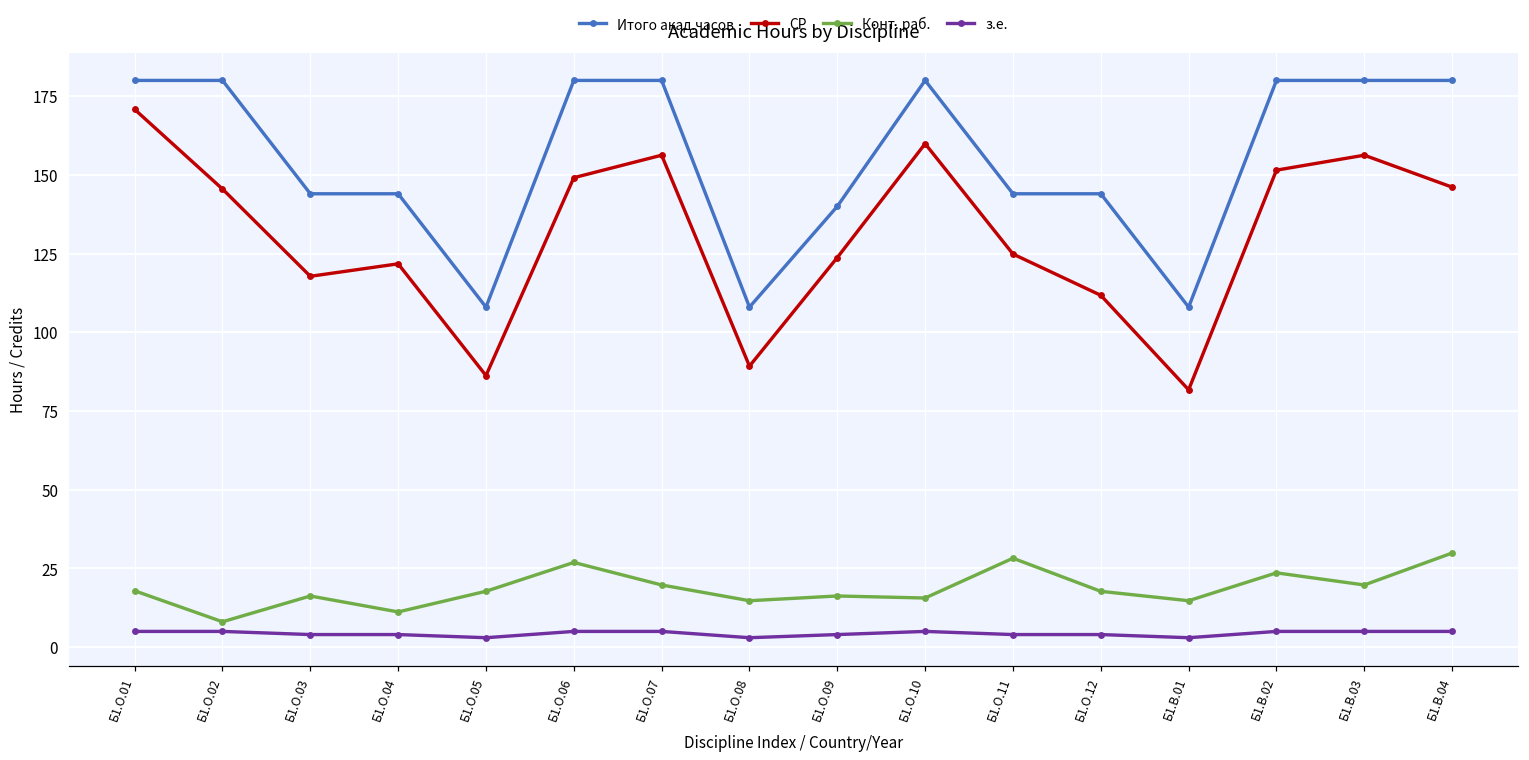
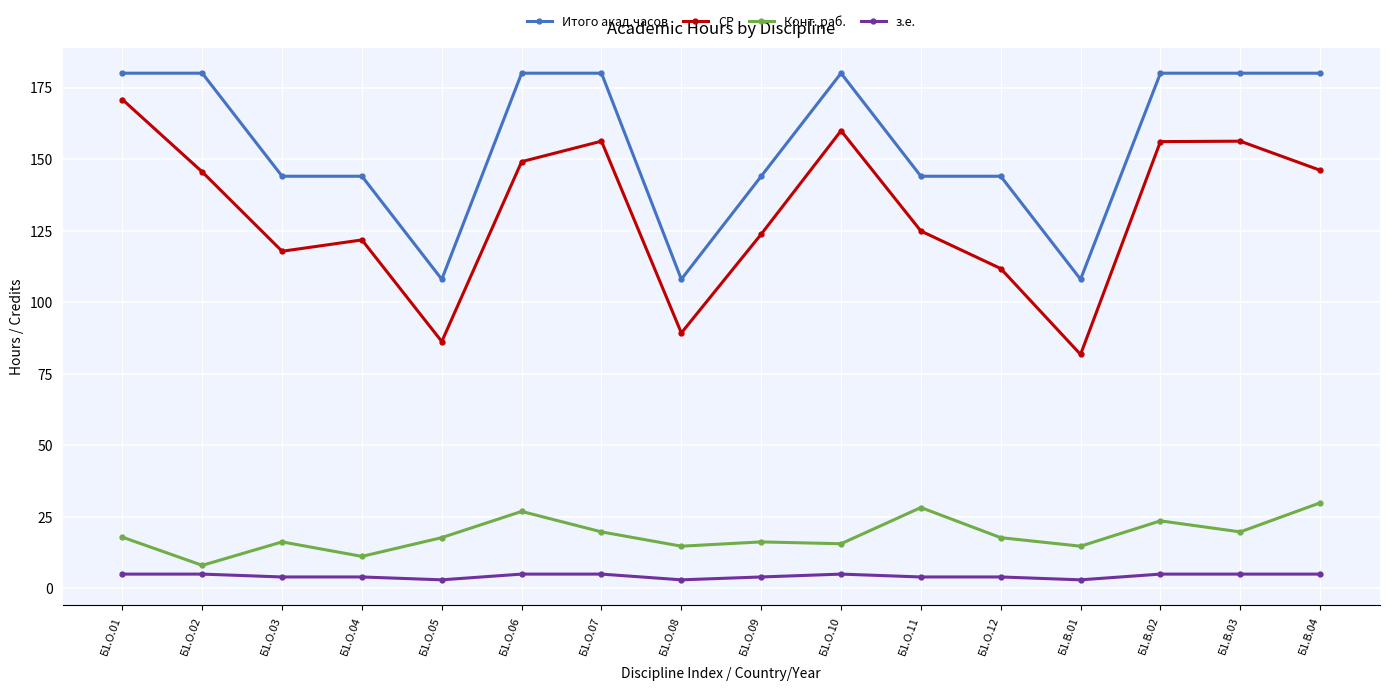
  {
    "Итого акад.часов": {
      "Б1.О.01": 180,
      "Б1.О.02": 180,
      "Б1.О.03": 144,
      "Б1.О.04": 144,
      "Б1.О.05": 108,
      "Б1.О.06": 180,
      "Б1.О.07": 180,
      "Б1.О.08": 108,
-     "Б1.О.09": 140,
+     "Б1.О.09": 144,
      "Б1.О.10": 180,
      "Б1.О.11": 144,
      "Б1.О.12": 144,
      "Б1.В.01": 108,
      "Б1.В.02": 180,
      "Б1.В.03": 180,
      "Б1.В.04": 180
    },
    "СР": {
      "Б1.О.01": 171,
      "Б1.О.02": 146,
      "Б1.О.03": 118,
      "Б1.О.04": 122,
      "Б1.О.05": 86,
      "Б1.О.06": 149,
      "Б1.О.07": 156,
      "Б1.О.08": 89,
      "Б1.О.09": 124,
      "Б1.О.10": 160,
      "Б1.О.11": 125,
      "Б1.О.12": 112,
      "Б1.В.01": 82,
-     "Б1.В.02": 152,
+     "Б1.В.02": 156,
      "Б1.В.03": 156,
      "Б1.В.04": 146
    },
    "Конт. раб.": {
      "Б1.О.01": 18,
      "Б1.О.02": 8,
      "Б1.О.03": 16,
      "Б1.О.04": 11,
      "Б1.О.05": 18,
      "Б1.О.06": 27,
      "Б1.О.07": 20,
      "Б1.О.08": 15,
      "Б1.О.09": 16,
      "Б1.О.10": 16,
      "Б1.О.11": 28,
      "Б1.О.12": 18,
      "Б1.В.01": 15,
      "Б1.В.02": 24,
      "Б1.В.03": 20,
      "Б1.В.04": 30
    },
    "з.е.": {
      "Б1.О.01": 5,
      "Б1.О.02": 5,
      "Б1.О.03": 4,
      "Б1.О.04": 4,
      "Б1.О.05": 3,
      "Б1.О.06": 5,
      "Б1.О.07": 5,
      "Б1.О.08": 3,
      "Б1.О.09": 4,
      "Б1.О.10": 5,
      "Б1.О.11": 4,
      "Б1.О.12": 4,
      "Б1.В.01": 3,
      "Б1.В.02": 5,
      "Б1.В.03": 5,
      "Б1.В.04": 5
    }
  }
